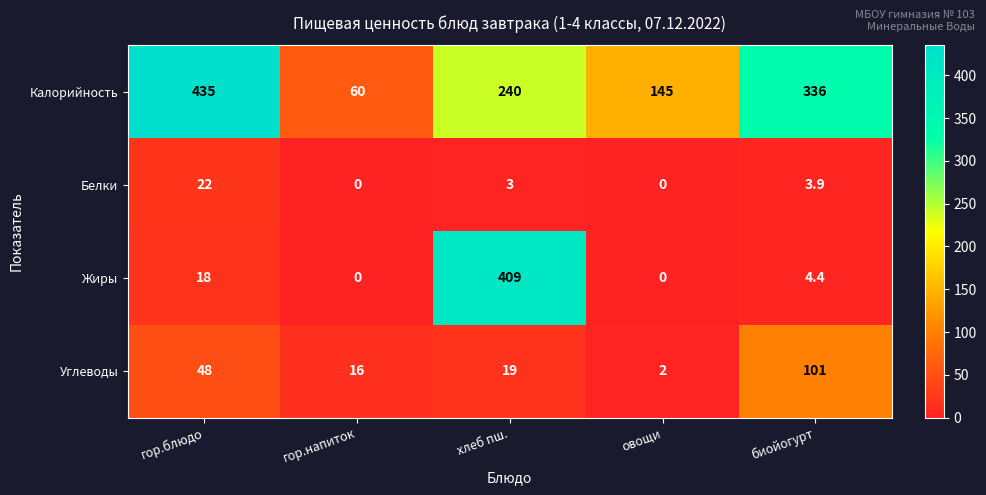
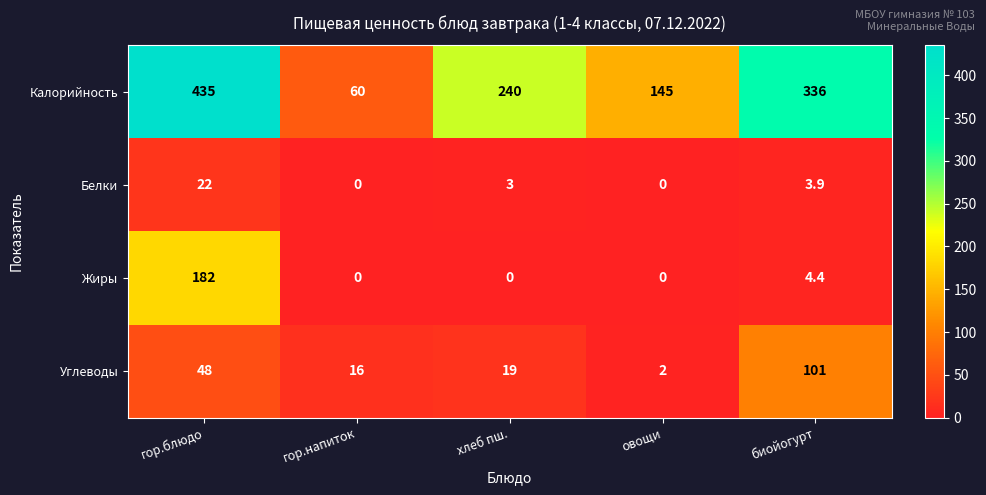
  {
    "Калорийность": {
      "гор.блюдо": 435,
      "гор.напиток": 60,
      "хлеб пш.": 240,
      "овощи": 145,
      "биойогурт": 336
    },
    "Белки": {
      "гор.блюдо": 22,
      "гор.напиток": 0,
      "хлеб пш.": 3,
      "овощи": 0,
      "биойогурт": 3.9
    },
    "Жиры": {
-     "гор.блюдо": 18,
+     "гор.блюдо": 182,
      "гор.напиток": 0,
-     "хлеб пш.": 409,
+     "хлеб пш.": 0,
      "овощи": 0,
      "биойогурт": 4.4
    },
    "Углеводы": {
      "гор.блюдо": 48,
      "гор.напиток": 16,
      "хлеб пш.": 19,
      "овощи": 2,
      "биойогурт": 101
    }
  }
